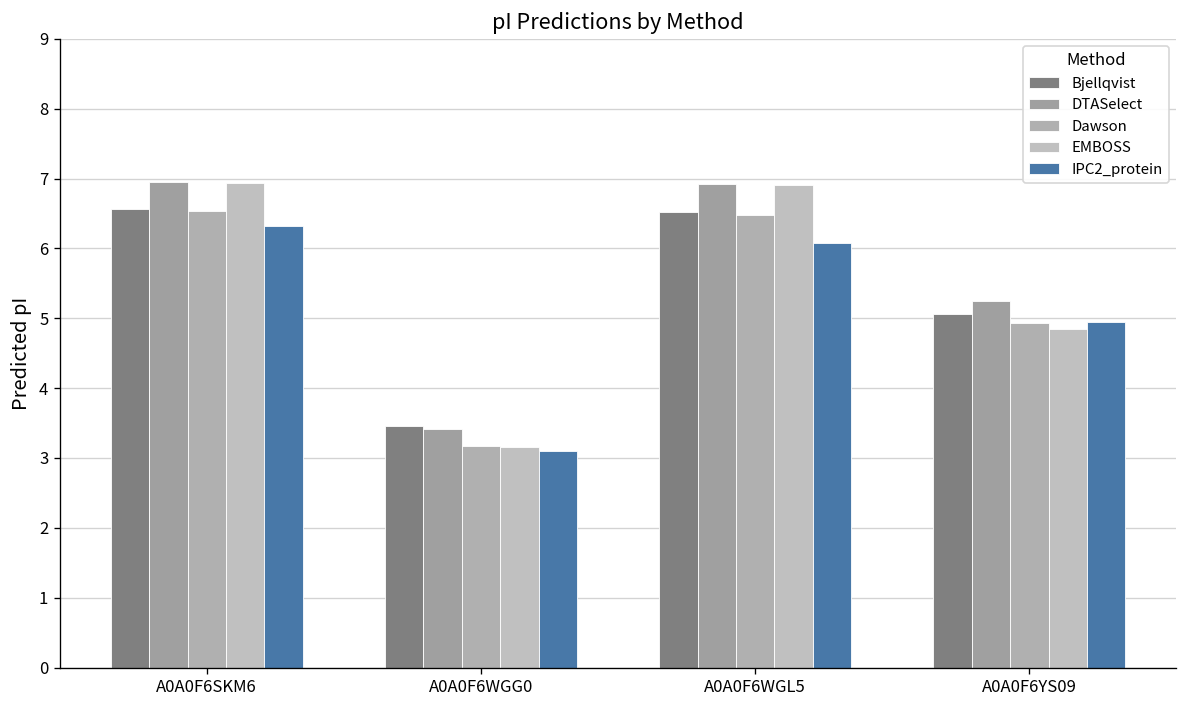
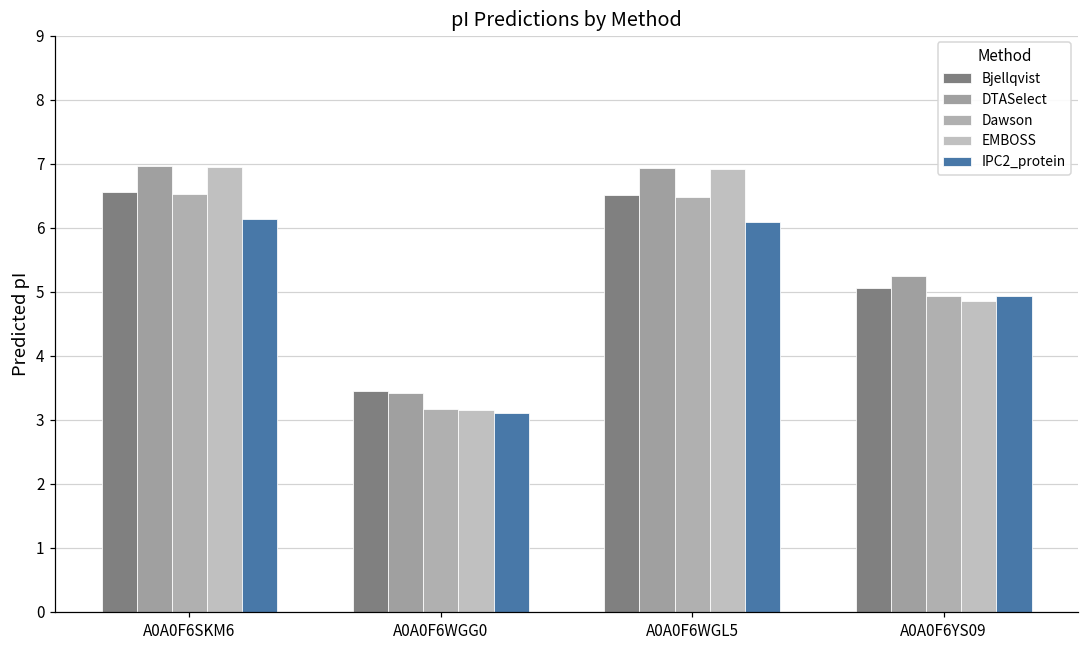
  {
    "IPC2_protein": {
-     "A0A0F6SKM6": 6.3,
+     "A0A0F6SKM6": 6.1,
      "A0A0F6WGG0": 3.1,
      "A0A0F6WGL5": 6.1,
      "A0A0F6YS09": 4.9
    }
  }
